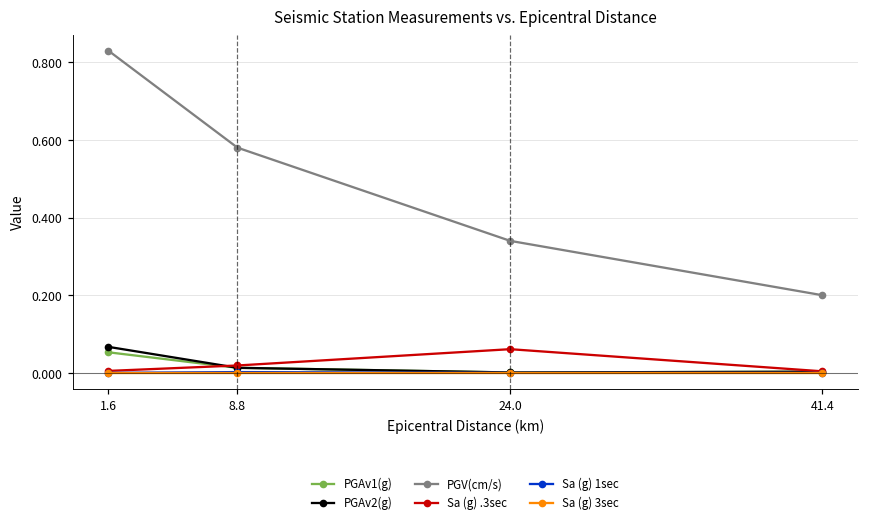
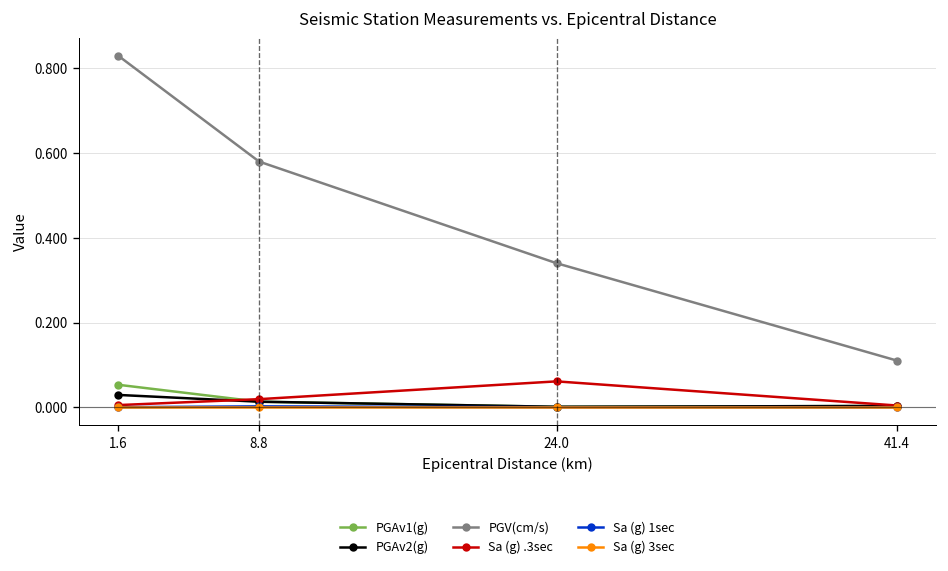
  {
    "PGAv1(g)": {
      "1.6": 0.05
    },
    "PGAv2(g)": {
-     "1.6": 0.07
+     "1.6": 0.03
    },
    "PGV(cm/s)": {
      "1.6": 0.83,
      "8.8": 0.58,
      "24.0": 0.34,
-     "41.4": 0.20
+     "41.4": 0.11
    },
    "Sa (g) .3sec": {
      "24.0": 0.06
    }
  }
